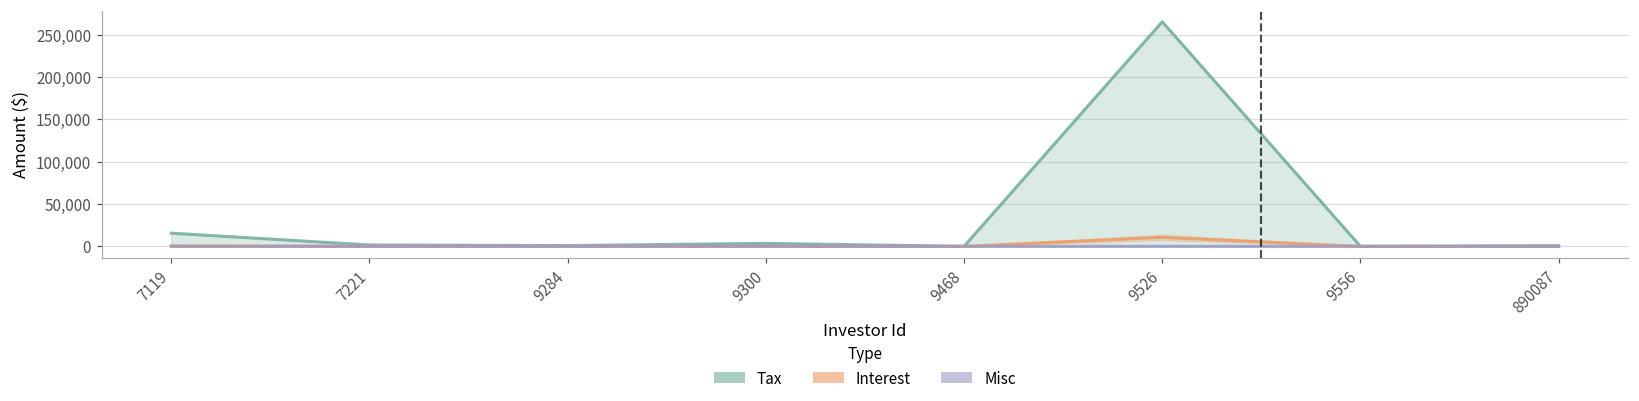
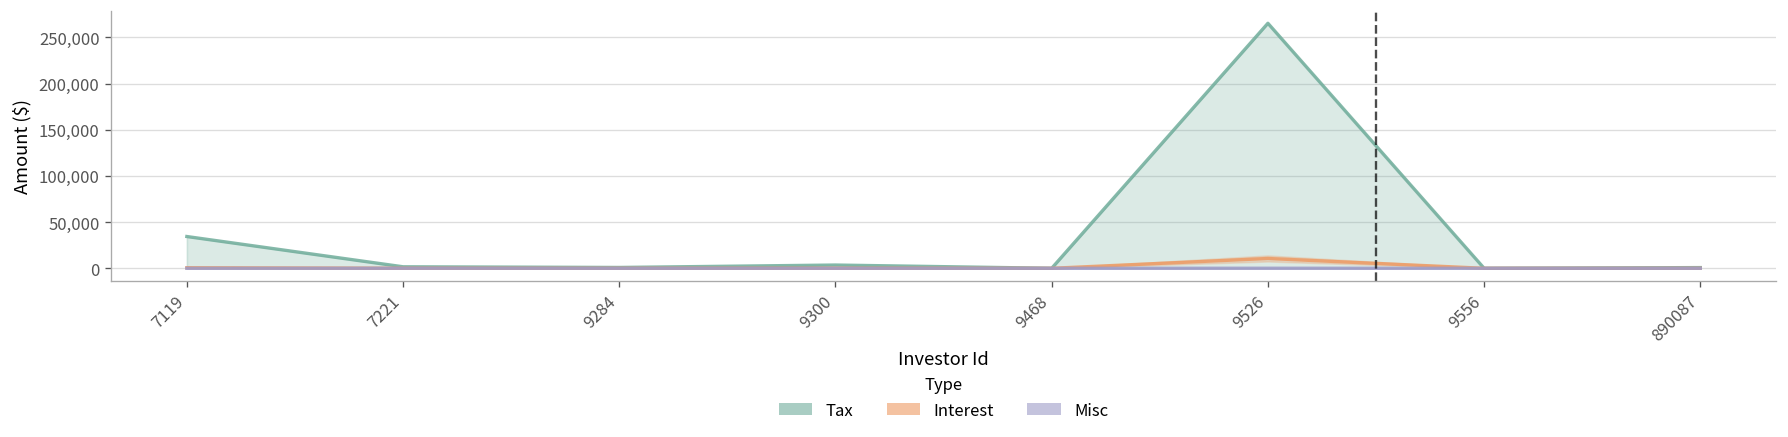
  {
    "Tax": {
-     "7119": "20,000",
+     "7119": "30,000",
      "9526": "270,000"
    },
    "Misc": {
      "9526": "0"
    }
  }
